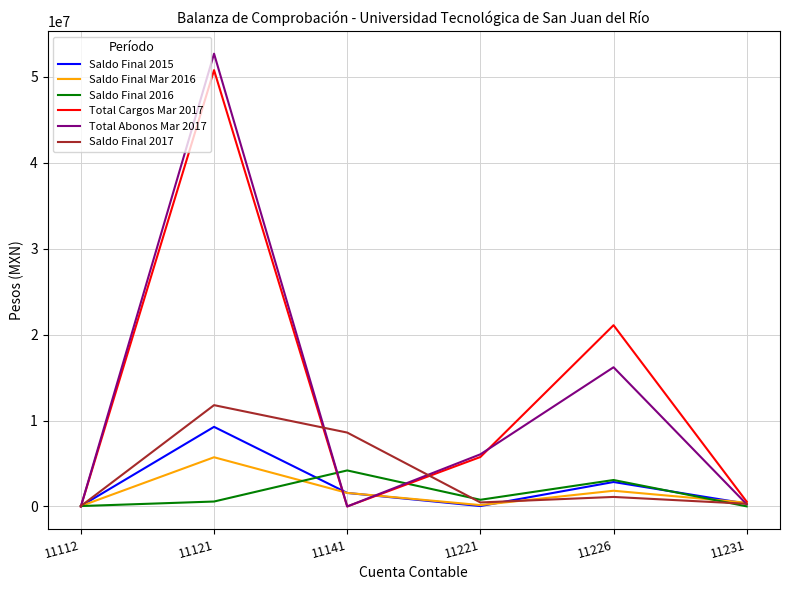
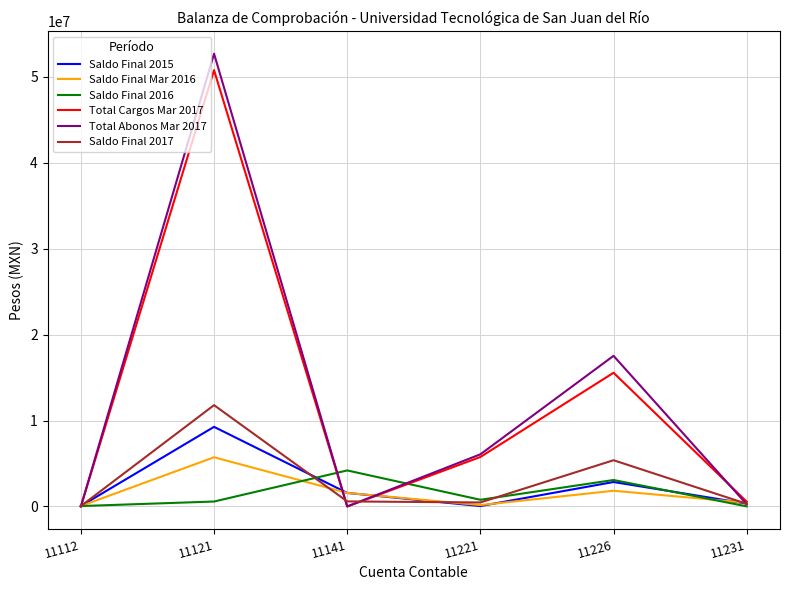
  {
    "Saldo Final 2015": {
      "11121": 9000000
    },
    "Saldo Final Mar 2016": {
      "11121": 6000000,
      "11226": 2000000
    },
    "Saldo Final 2016": {
      "11121": 1000000,
      "11141": 4000000,
      "11221": 1000000
    },
    "Total Cargos Mar 2017": {
      "11121": 51000000,
      "11221": 6000000,
-     "11226": 21000000
+     "11226": 16000000
    },
    "Total Abonos Mar 2017": {
      "11121": 53000000,
      "11221": 6000000,
-     "11226": 16000000
+     "11226": 18000000
    },
    "Saldo Final 2017": {
      "11121": 12000000,
-     "11141": 9000000,
+     "11141": 1000000,
      "11221": 0,
-     "11226": 1000000
+     "11226": 5000000
    }
  }
